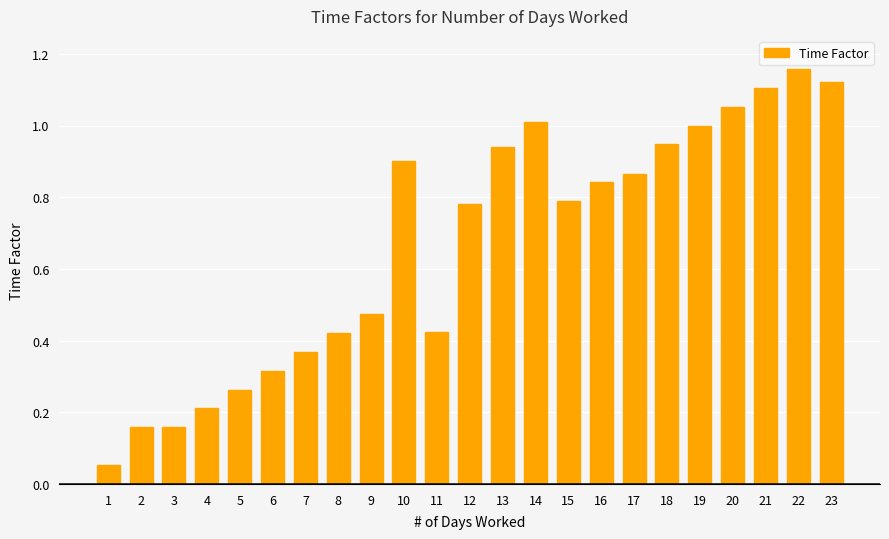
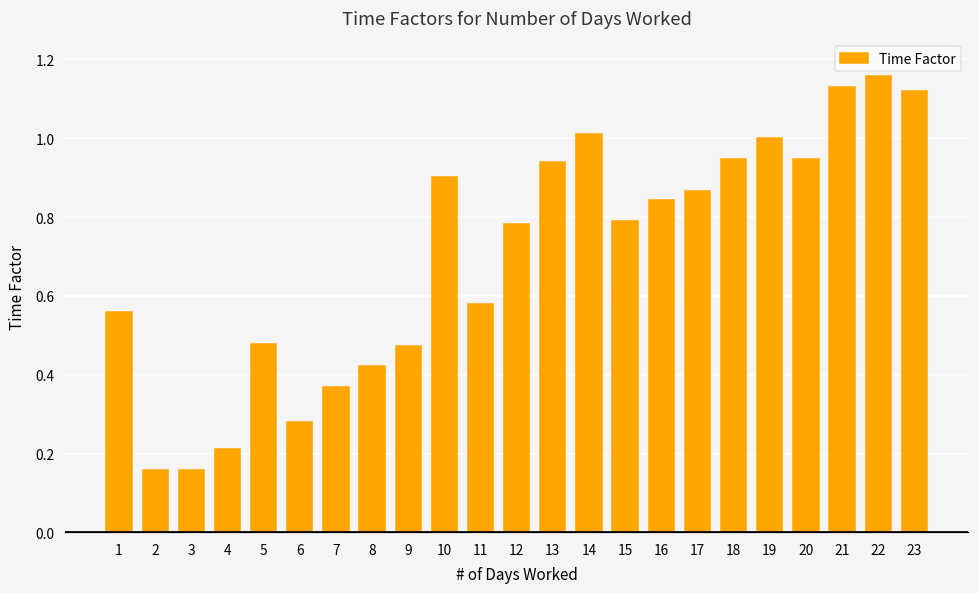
  {
-   "1": 0.05,
+   "1": 0.56,
    "2": 0.16,
    "3": 0.16,
    "4": 0.21,
-   "5": 0.26,
-   "6": 0.32,
+   "5": 0.48,
+   "6": 0.28,
    "7": 0.37,
    "8": 0.42,
    "9": 0.47,
    "10": 0.90,
-   "11": 0.43,
+   "11": 0.58,
    "12": 0.78,
    "13": 0.94,
    "14": 1.01,
    "15": 0.79,
    "16": 0.84,
    "17": 0.87,
    "18": 0.95,
    "19": 1.00,
-   "20": 1.05,
-   "21": 1.11,
+   "20": 0.95,
+   "21": 1.13,
    "22": 1.16,
    "23": 1.12
  }
